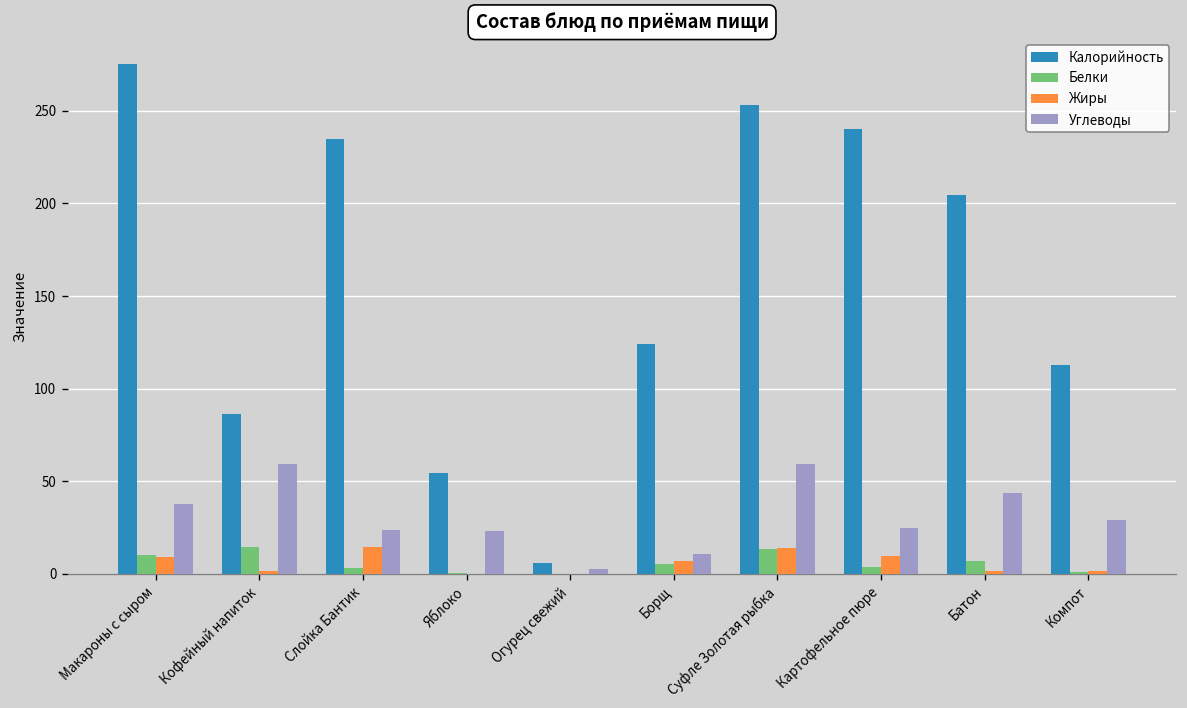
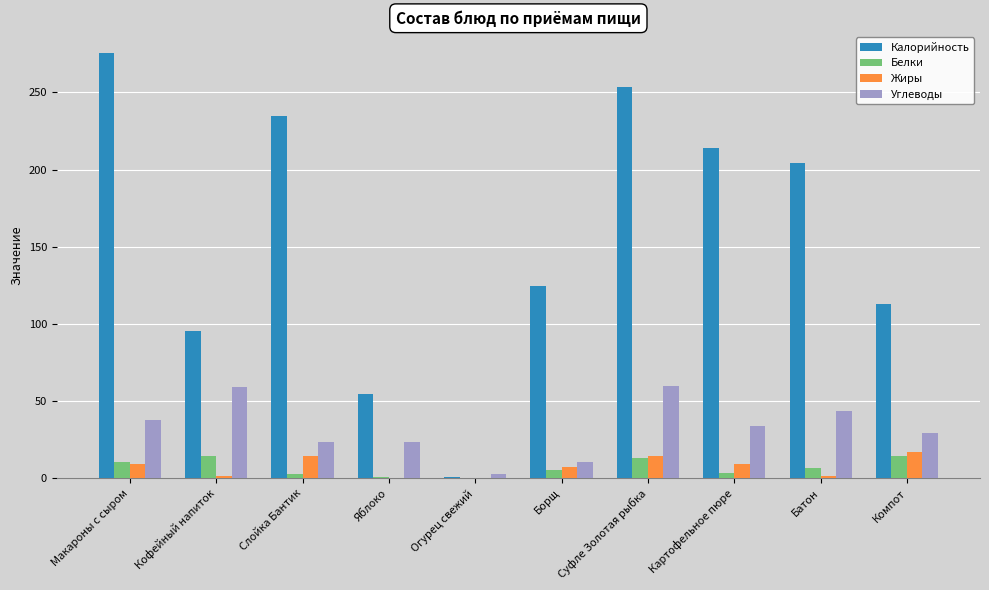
  {
    "Калорийность": {
      "Макароны с сыром": 276,
-     "Кофейный напиток": 86,
+     "Кофейный напиток": 95,
      "Слойка Бантик": 235,
      "Яблоко": 55,
-     "Огурец свежий": 6,
+     "Огурец свежий": 1,
      "Борщ": 124,
      "Суфле Золотая рыбка": 253,
-     "Картофельное пюре": 240,
+     "Картофельное пюре": 214,
      "Батон": 204,
      "Компот": 113
    },
    "Белки": {
      "Макароны с сыром": 10,
      "Кофейный напиток": 15,
      "Слойка Бантик": 3,
      "Огурец свежий": 0,
      "Борщ": 5,
      "Суфле Золотая рыбка": 13,
      "Картофельное пюре": 4,
      "Батон": 7,
-     "Компот": 1
+     "Компот": 14
    },
    "Жиры": {
      "Макароны с сыром": 9,
      "Слойка Бантик": 15,
      "Яблоко": 0,
      "Огурец свежий": 0,
      "Борщ": 7,
      "Суфле Золотая рыбка": 14,
      "Картофельное пюре": 9,
-     "Компот": 2
+     "Компот": 17
    },
    "Углеводы": {
      "Макароны с сыром": 38,
      "Кофейный напиток": 59,
      "Слойка Бантик": 24,
      "Яблоко": 23,
      "Огурец свежий": 2,
      "Борщ": 11,
      "Суфле Золотая рыбка": 59,
-     "Картофельное пюре": 25,
+     "Картофельное пюре": 34,
      "Батон": 44,
      "Компот": 29
    }
  }
